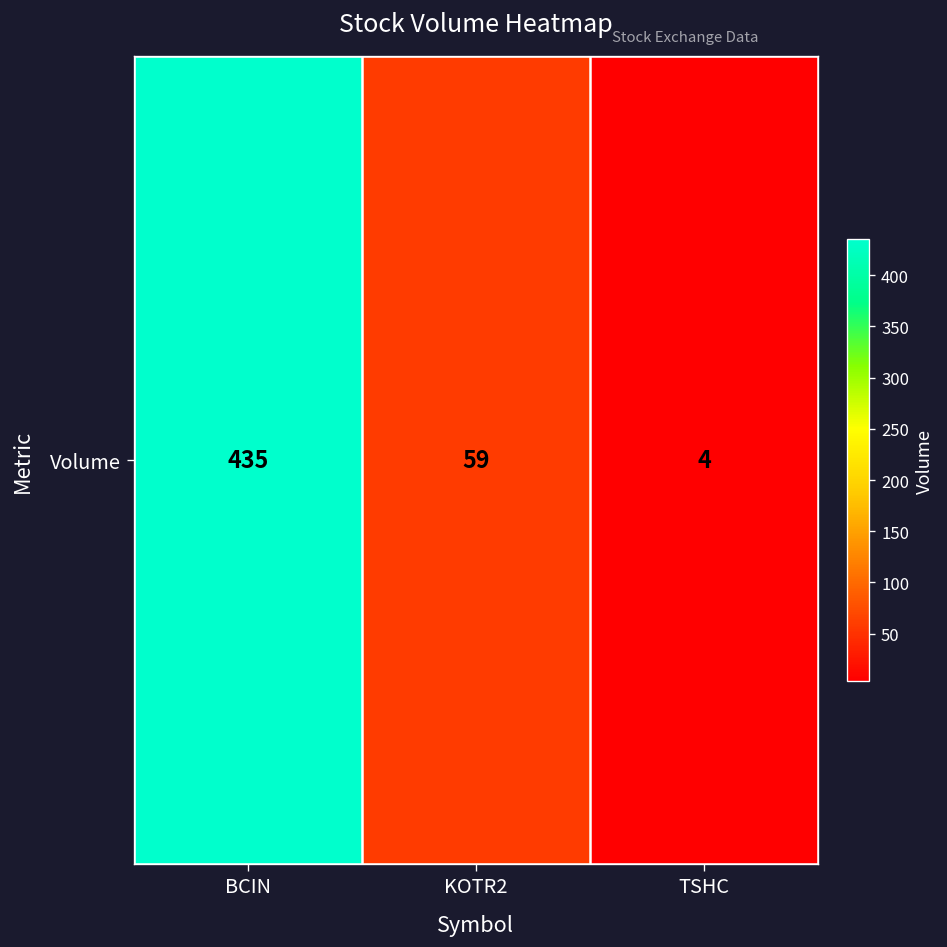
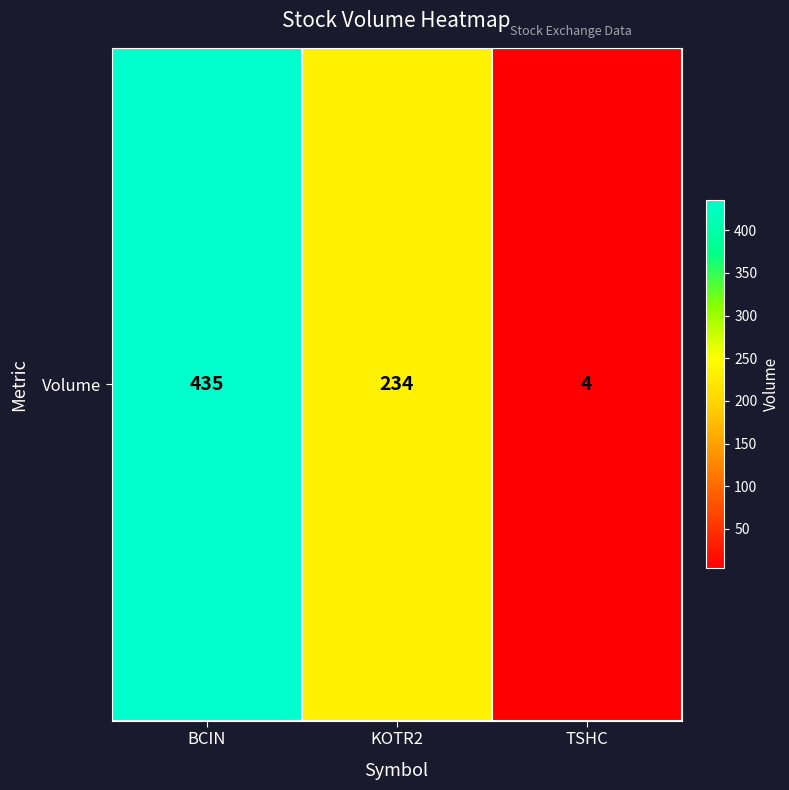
  {
    "Volume": {
      "BCIN": 435,
-     "KOTR2": 59,
+     "KOTR2": 234,
      "TSHC": 4
    }
  }
